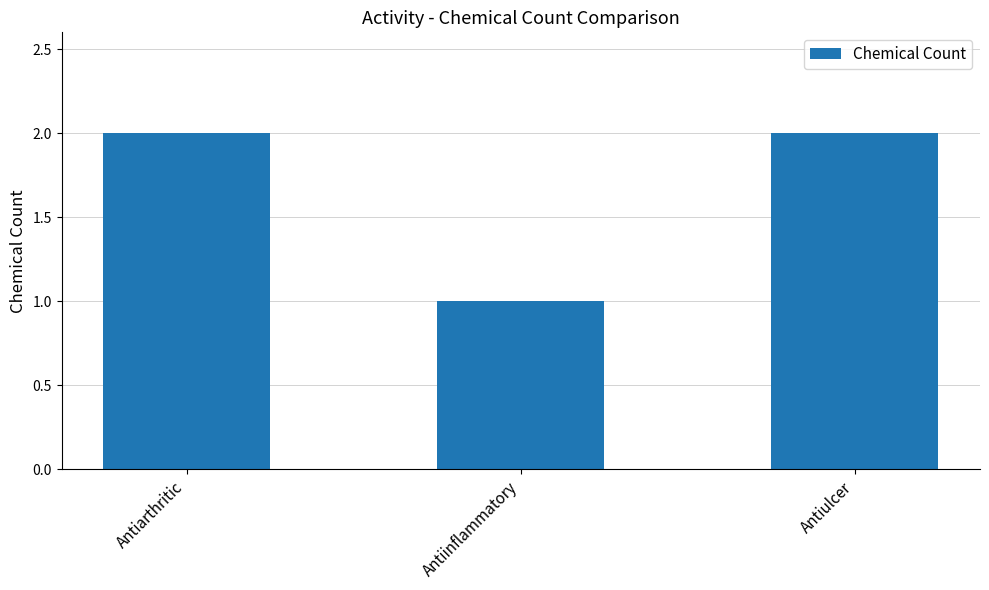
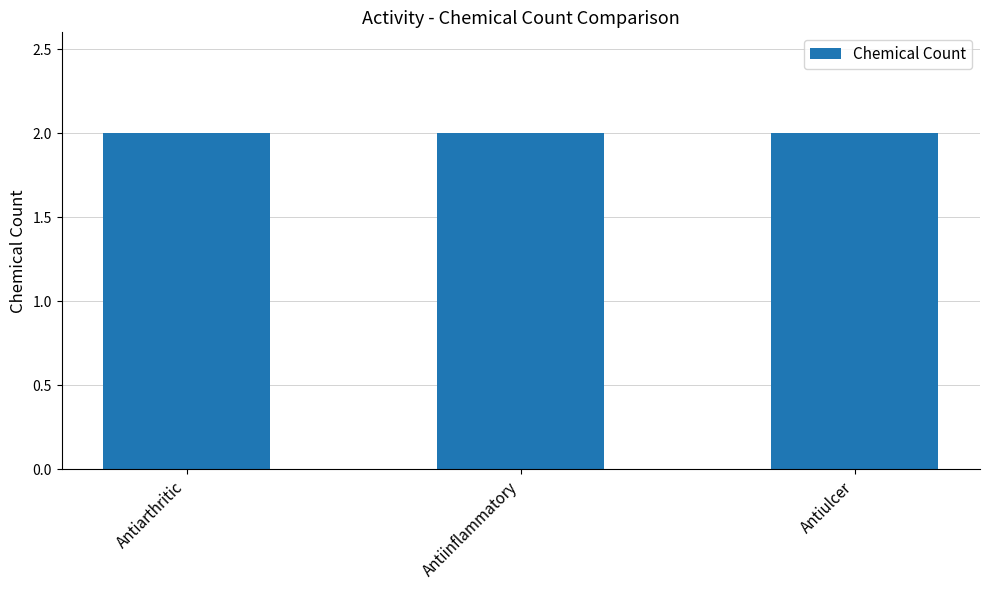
  {
    "Antiarthritic": 2,
-   "Antiinflammatory": 1,
+   "Antiinflammatory": 2,
    "Antiulcer": 2
  }
